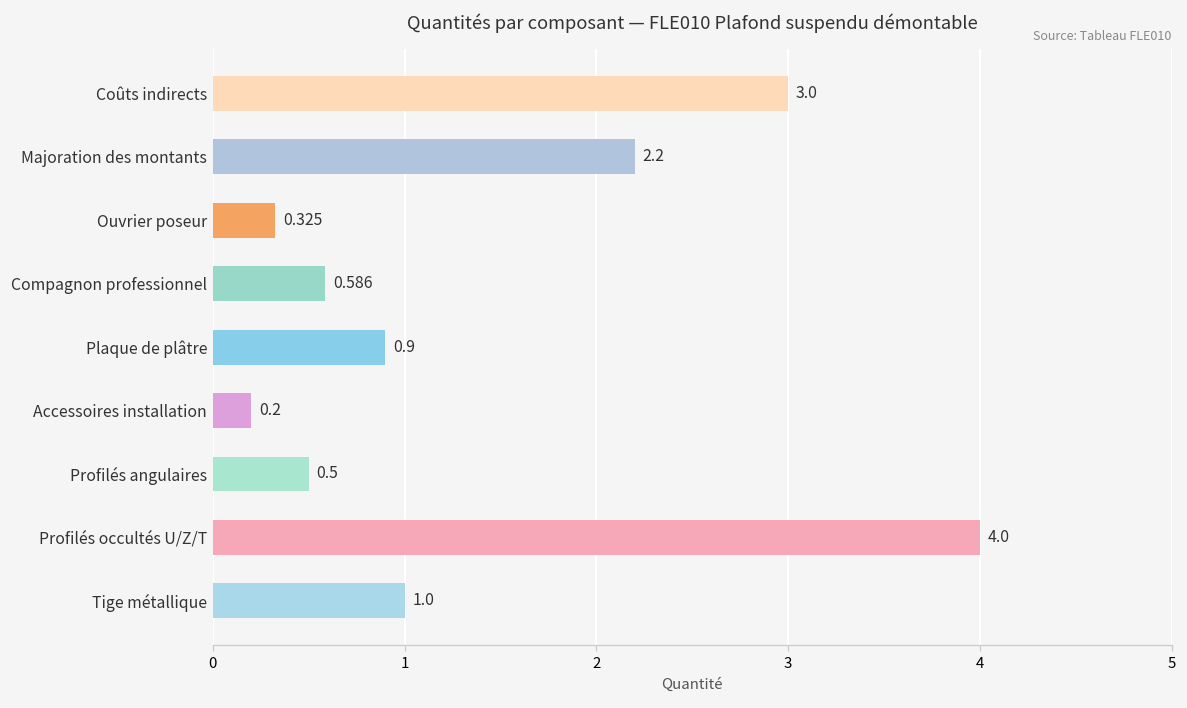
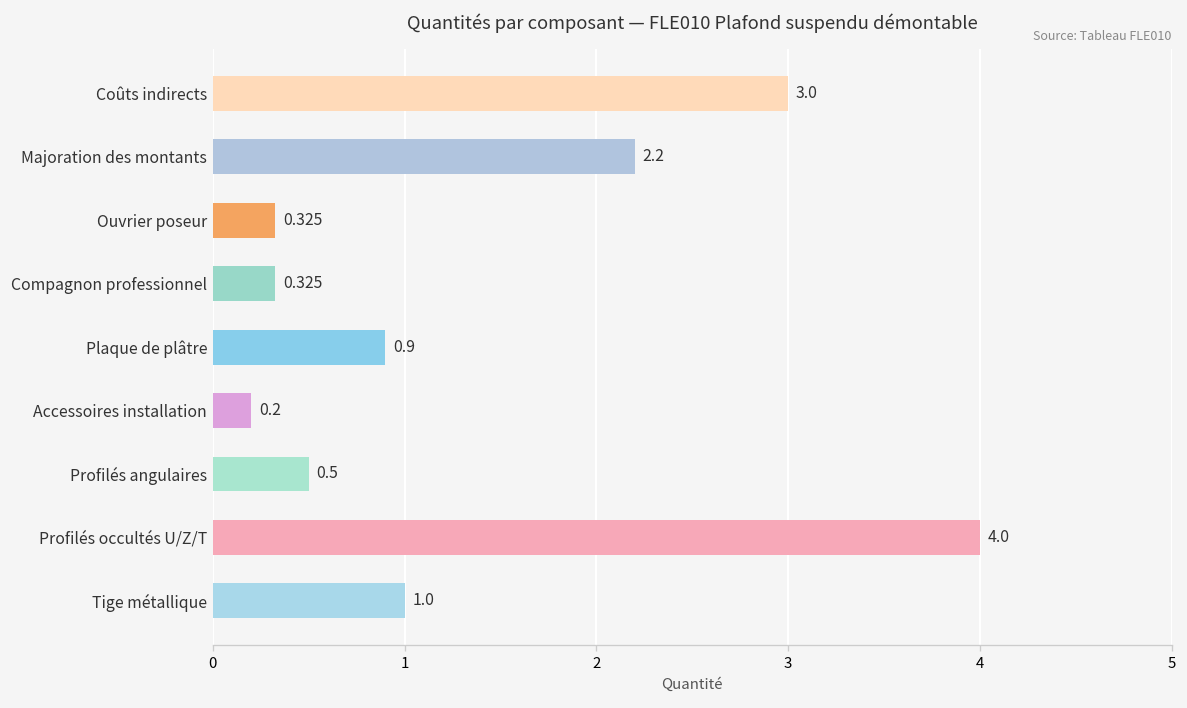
  {
    "Coûts indirects": 3.0,
    "Majoration des montants": 2.2,
    "Ouvrier poseur": 0.325,
-   "Compagnon professionnel": 0.586,
+   "Compagnon professionnel": 0.325,
    "Plaque de plâtre": 0.9,
    "Accessoires installation": 0.2,
    "Profilés angulaires": 0.5,
    "Profilés occultés U/Z/T": 4.0,
    "Tige métallique": 1.0
  }
